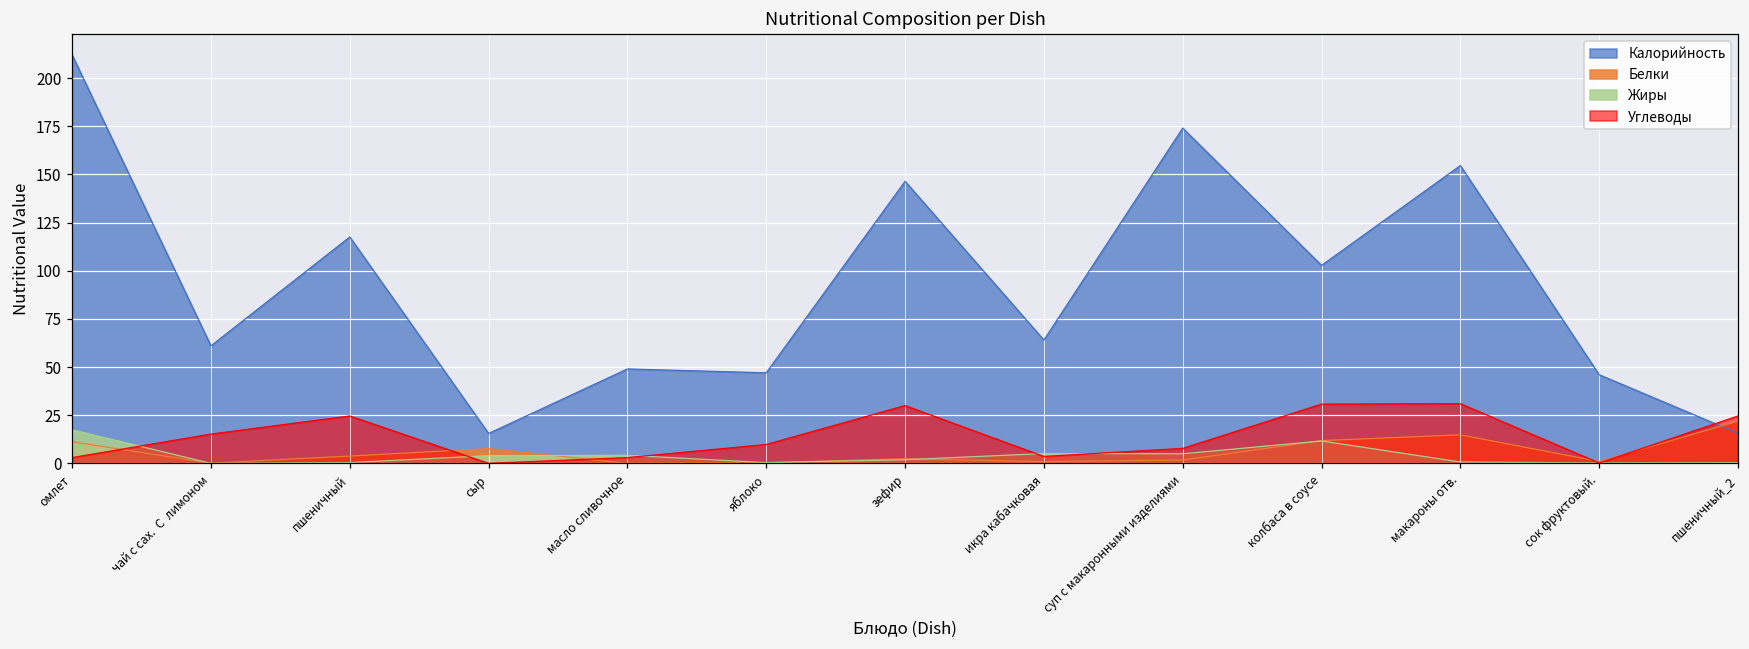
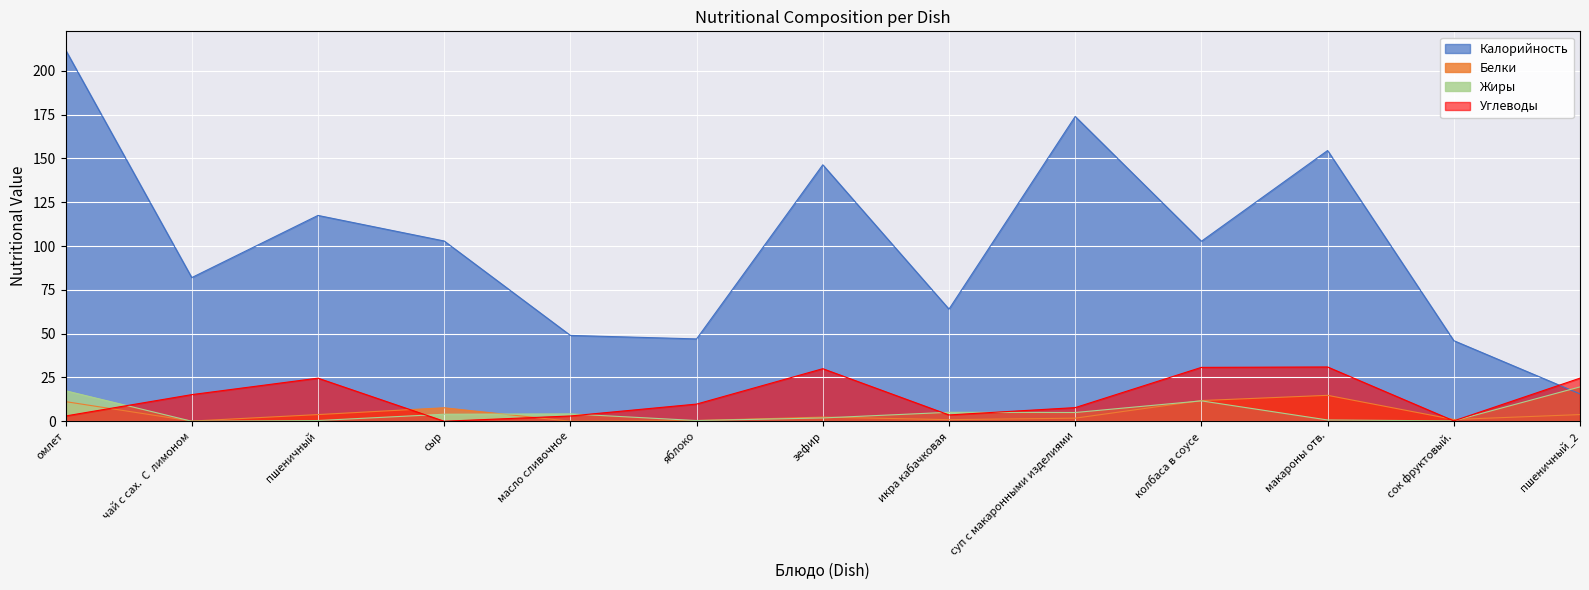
  {
    "Калорийность": {
      "омлет": 212,
-     "чай с сах. С лимоном": 61,
+     "чай с сах. С лимоном": 82,
      "пшеничный": 118,
-     "сыр": 16,
+     "сыр": 103,
      "масло сливочное": 49,
      "яблоко": 47,
      "зефир": 146,
      "икра кабачковая": 64,
      "суп с макаронными изделиями": 174,
      "колбаса в соусе": 103,
      "макароны отв.": 155,
      "сок фруктовый.": 46,
      "пшеничный_2": 16
    },
    "Белки": {
      "омлет": 11,
      "пшеничный": 4,
      "сыр": 8,
      "масло сливочное": 0,
      "икра кабачковая": 1,
      "суп с макаронными изделиями": 2,
      "макароны отв.": 15,
-     "пшеничный_2": 22
+     "пшеничный_2": 4
    },
    "Жиры": {
      "омлет": 17,
      "пшеничный": 0,
      "сыр": 4,
      "икра кабачковая": 5,
      "суп с макаронными изделиями": 5,
      "макароны отв.": 1,
-     "пшеничный_2": 0
+     "пшеничный_2": 20
    },
    "Углеводы": {
      "омлет": 3,
      "чай с сах. С лимоном": 15,
      "пшеничный": 25,
      "сыр": 0,
      "яблоко": 10,
      "зефир": 30,
      "икра кабачковая": 4,
      "суп с макаронными изделиями": 8,
      "колбаса в соусе": 31,
      "макароны отв.": 31,
      "пшеничный_2": 25
    }
  }
